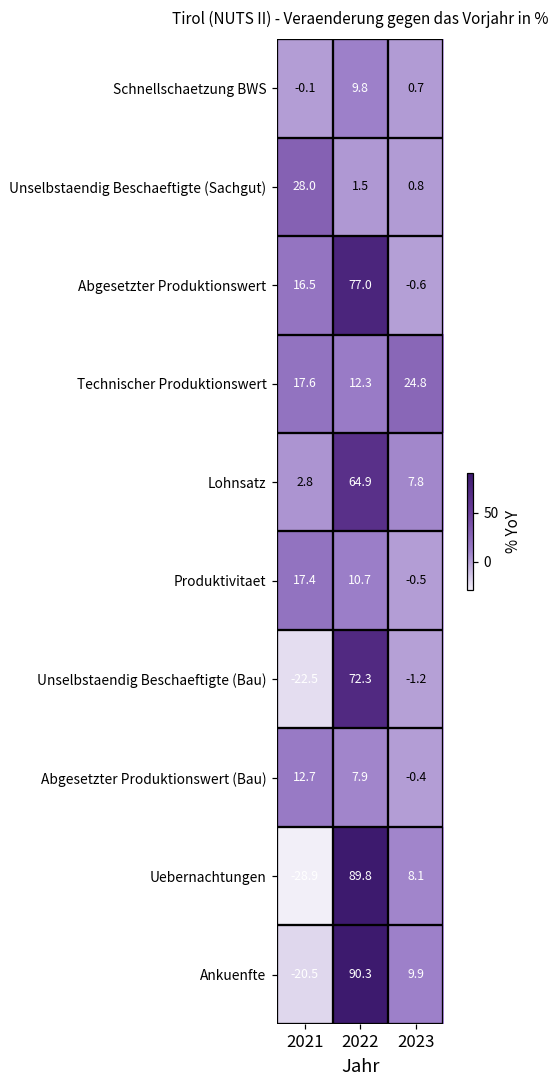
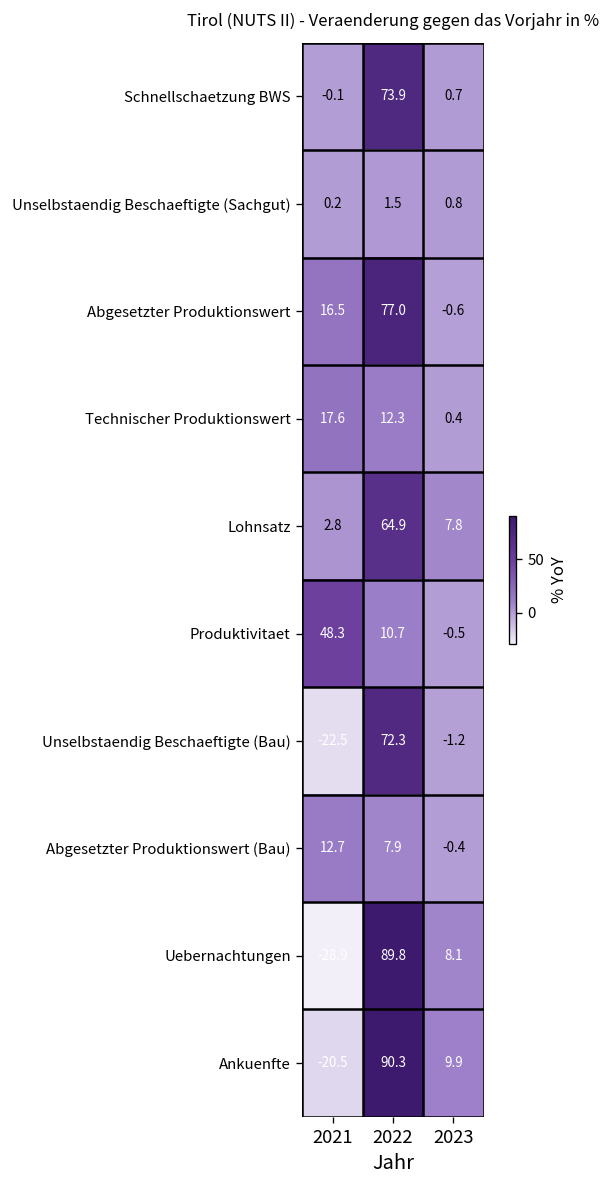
  {
    "Schnellschaetzung BWS": {
      "2021": -0.1,
-     "2022": 9.8,
+     "2022": 73.9,
      "2023": 0.7
    },
    "Unselbstaendig Beschaeftigte (Sachgut)": {
-     "2021": 28.0,
+     "2021": 0.2,
      "2022": 1.5,
      "2023": 0.8
    },
    "Abgesetzter Produktionswert": {
      "2021": 16.5,
      "2022": 77.0,
      "2023": -0.6
    },
    "Technischer Produktionswert": {
      "2021": 17.6,
      "2022": 12.3,
-     "2023": 24.8
+     "2023": 0.4
    },
    "Lohnsatz": {
      "2021": 2.8,
      "2022": 64.9,
      "2023": 7.8
    },
    "Produktivitaet": {
-     "2021": 17.4,
+     "2021": 48.3,
      "2022": 10.7,
      "2023": -0.5
    },
    "Unselbstaendig Beschaeftigte (Bau)": {
      "2022": 72.3,
      "2023": -1.2
    },
    "Abgesetzter Produktionswert (Bau)": {
      "2021": 12.7,
      "2022": 7.9,
      "2023": -0.4
    },
    "Uebernachtungen": {
      "2022": 89.8,
      "2023": 8.1
    },
    "Ankuenfte": {
      "2022": 90.3,
      "2023": 9.9
    }
  }
